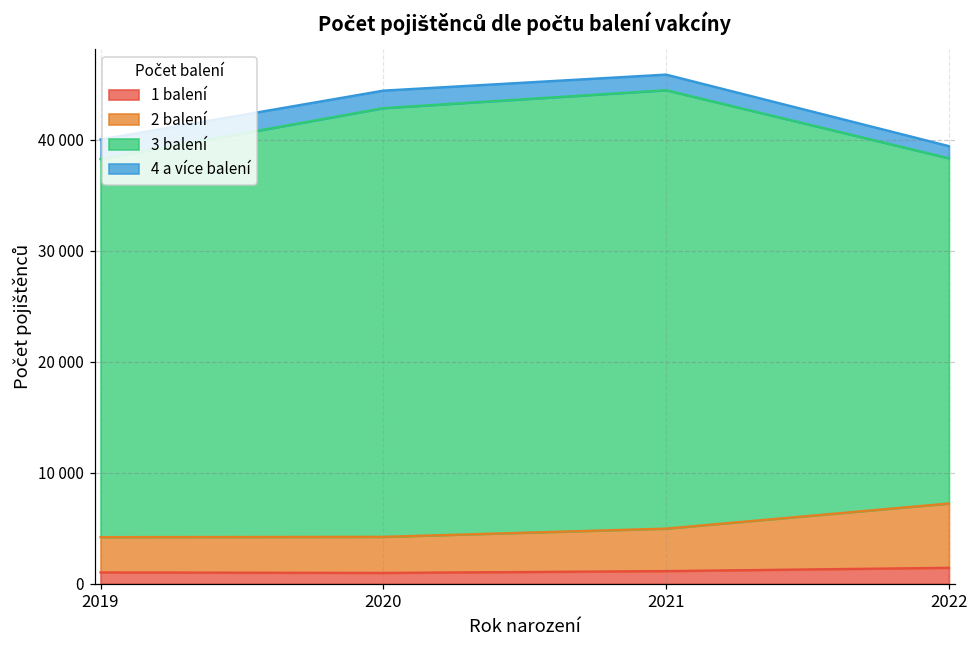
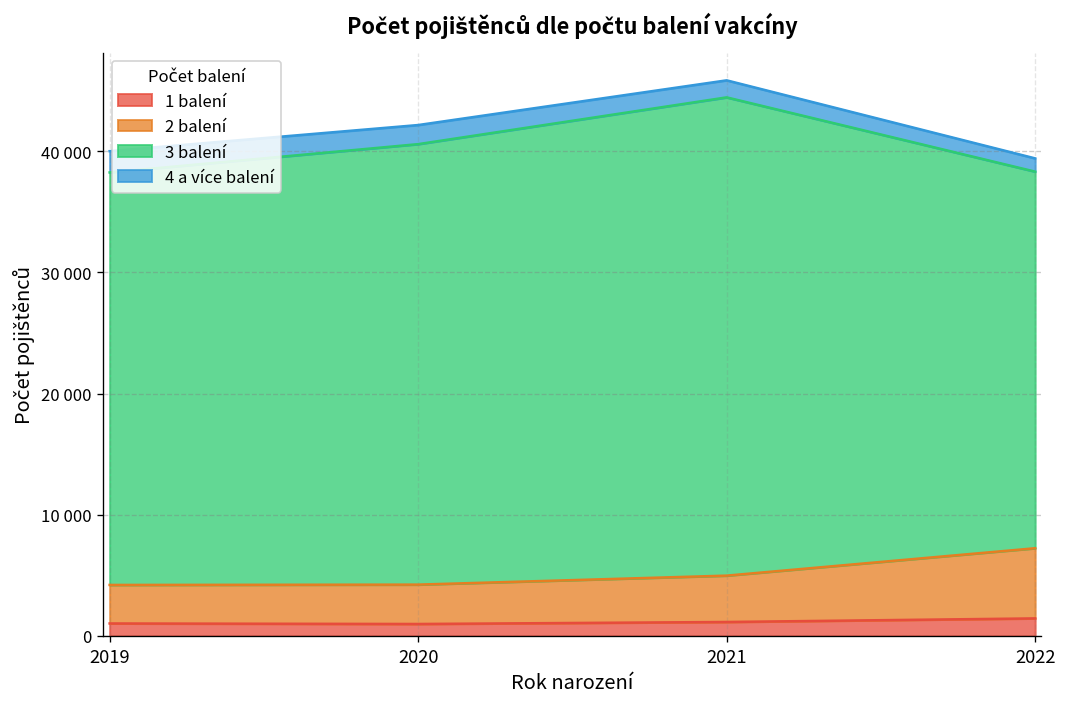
  {
    "3 balení": {
      "2019": 34100,
-     "2020": 38600,
+     "2020": 36400,
      "2021": 39500,
      "2022": 31100
    },
    "4 a více balení": {
      "2019": 1800,
      "2020": 1600,
      "2021": 1400,
      "2022": 1100
    }
  }
